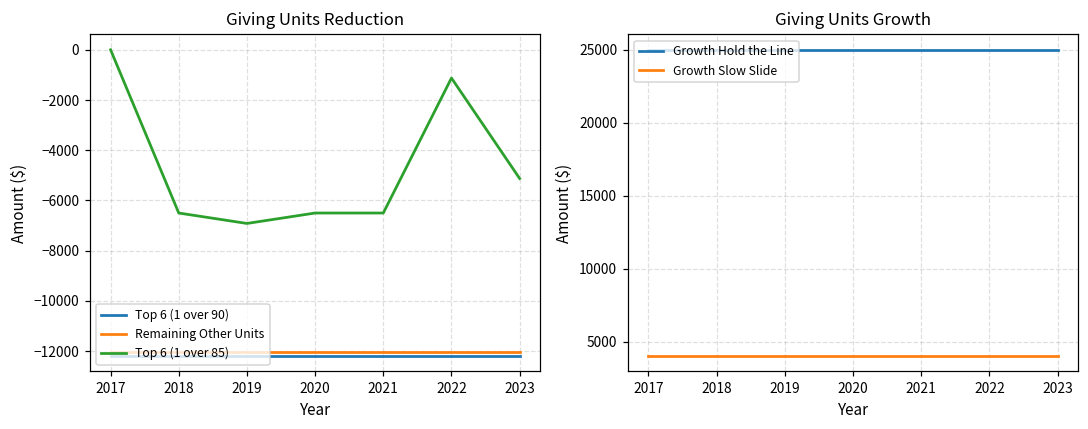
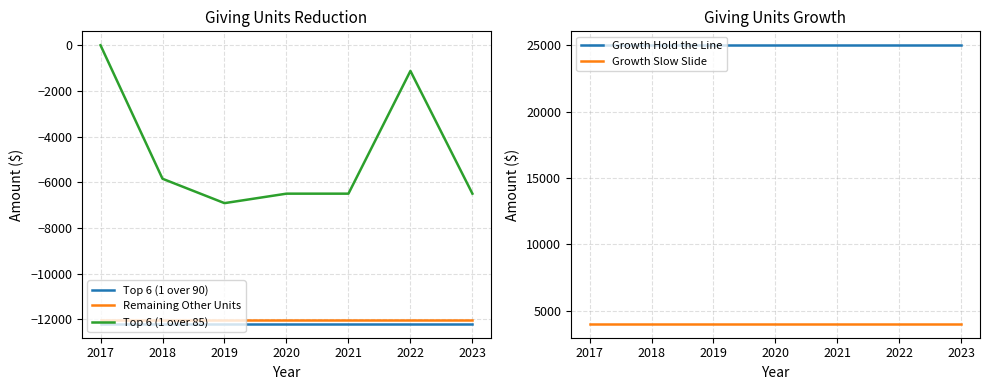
  {
    "Giving Units Reduction": {
      "Top 6 (1 over 90)": {
        "2020": -12200,
        "2021": -12200,
        "2022": -12200,
        "2023": -12200
      },
      "Remaining Other Units": {
        "2020": -12000,
        "2021": -12000,
        "2022": -12000,
        "2023": -12000
      },
      "Top 6 (1 over 85)": {
        "2017": 0,
-       "2018": -6500,
+       "2018": -5800,
        "2019": -6900,
        "2020": -6500,
        "2021": -6500,
        "2022": -1100,
-       "2023": -5100
+       "2023": -6500
      }
    },
    "Giving Units Growth": {
      "Growth Hold the Line": {
        "2020": 25000,
        "2021": 25000,
        "2022": 25000,
        "2023": 25000
      },
      "Growth Slow Slide": {
        "2017": 4000,
        "2018": 4000,
        "2019": 4000,
        "2020": 4000,
        "2021": 4000,
        "2022": 4000,
        "2023": 4000
      }
    }
  }
